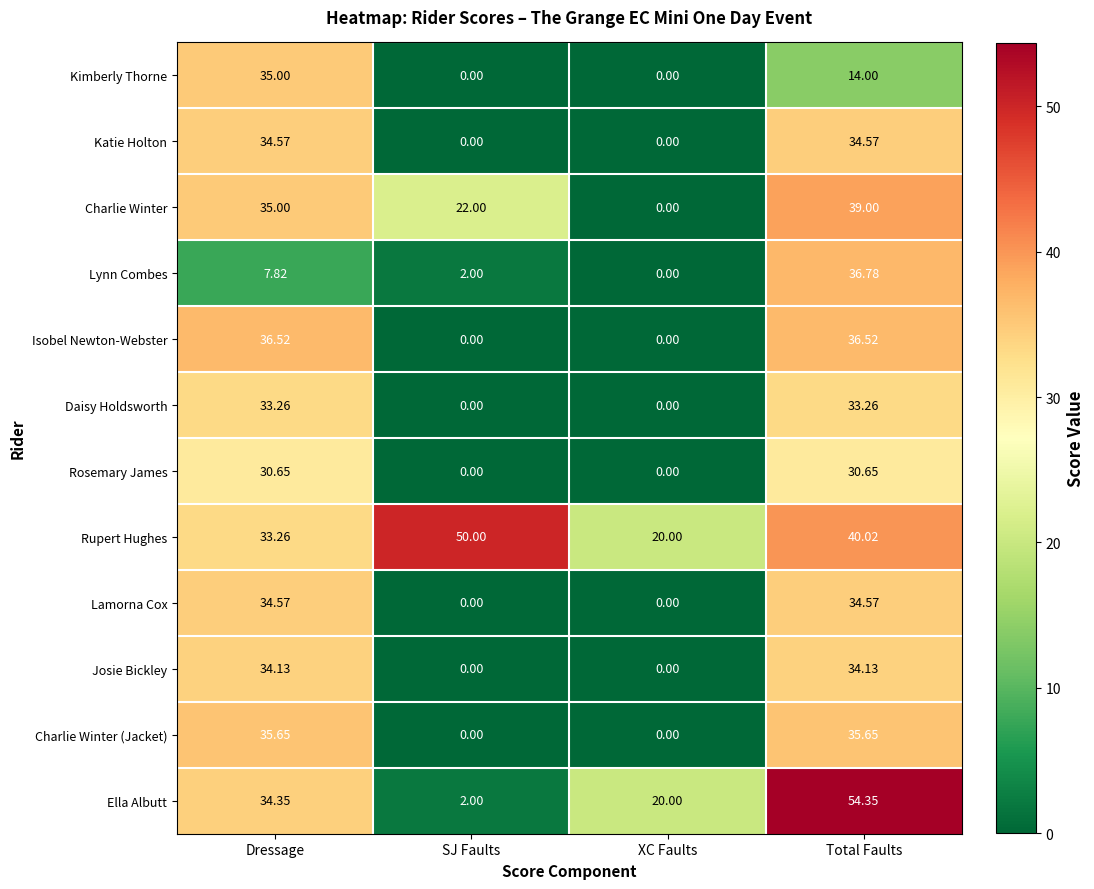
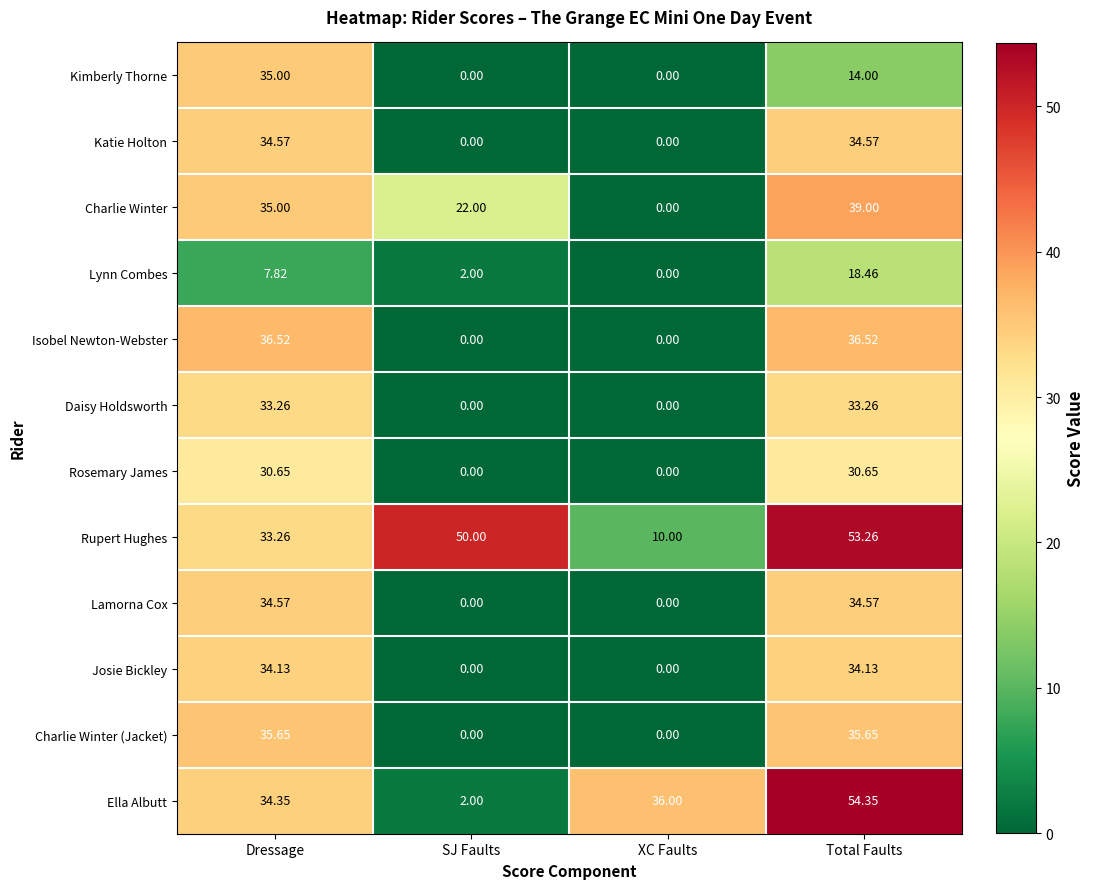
  {
    "Kimberly Thorne": {
      "Dressage": 35.00,
      "SJ Faults": 0.00,
      "XC Faults": 0.00,
      "Total Faults": 14.00
    },
    "Katie Holton": {
      "Dressage": 34.57,
      "SJ Faults": 0.00,
      "XC Faults": 0.00,
      "Total Faults": 34.57
    },
    "Charlie Winter": {
      "Dressage": 35.00,
      "SJ Faults": 22.00,
      "XC Faults": 0.00,
      "Total Faults": 39.00
    },
    "Lynn Combes": {
      "Dressage": 7.82,
      "SJ Faults": 2.00,
      "XC Faults": 0.00,
-     "Total Faults": 36.78
+     "Total Faults": 18.46
    },
    "Isobel Newton-Webster": {
      "Dressage": 36.52,
      "SJ Faults": 0.00,
      "XC Faults": 0.00,
      "Total Faults": 36.52
    },
    "Daisy Holdsworth": {
      "Dressage": 33.26,
      "SJ Faults": 0.00,
      "XC Faults": 0.00,
      "Total Faults": 33.26
    },
    "Rosemary James": {
      "Dressage": 30.65,
      "SJ Faults": 0.00,
      "XC Faults": 0.00,
      "Total Faults": 30.65
    },
    "Rupert Hughes": {
      "Dressage": 33.26,
      "SJ Faults": 50.00,
-     "XC Faults": 20.00,
-     "Total Faults": 40.02
+     "XC Faults": 10.00,
+     "Total Faults": 53.26
    },
    "Lamorna Cox": {
      "Dressage": 34.57,
      "SJ Faults": 0.00,
      "XC Faults": 0.00,
      "Total Faults": 34.57
    },
    "Josie Bickley": {
      "Dressage": 34.13,
      "SJ Faults": 0.00,
      "XC Faults": 0.00,
      "Total Faults": 34.13
    },
    "Charlie Winter (Jacket)": {
      "Dressage": 35.65,
      "SJ Faults": 0.00,
      "XC Faults": 0.00,
      "Total Faults": 35.65
    },
    "Ella Albutt": {
      "Dressage": 34.35,
      "SJ Faults": 2.00,
-     "XC Faults": 20.00,
+     "XC Faults": 36.00,
      "Total Faults": 54.35
    }
  }
